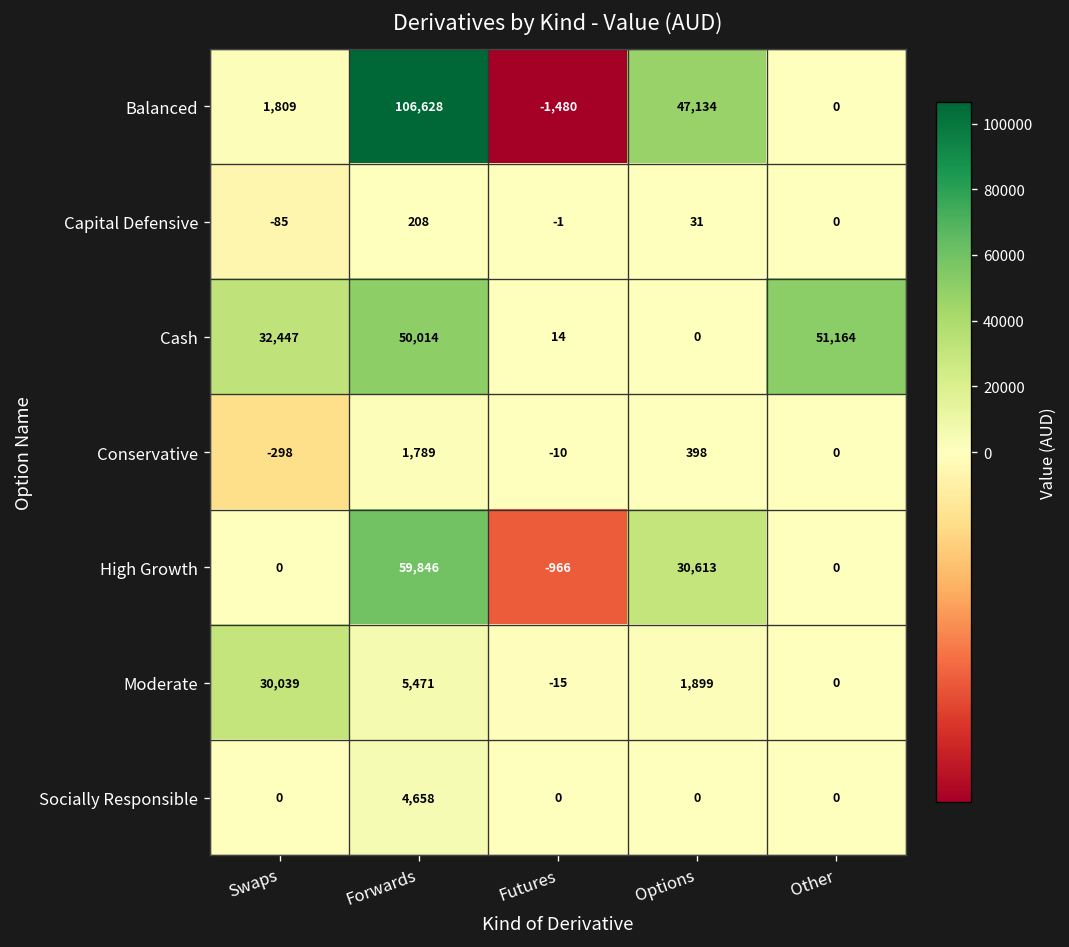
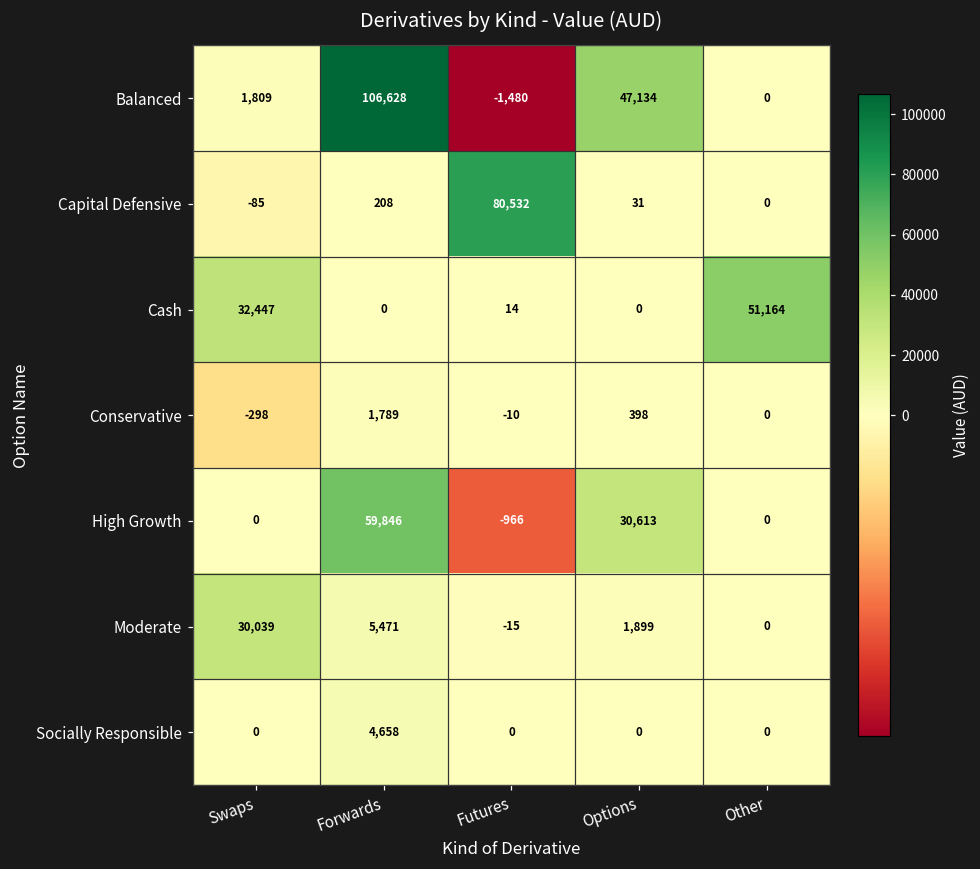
  {
    "Balanced": {
      "Swaps": "1,809",
      "Forwards": "106,628",
      "Futures": "-1,480",
      "Options": "47,134",
      "Other": "0"
    },
    "Capital Defensive": {
      "Swaps": "-85",
      "Forwards": "208",
-     "Futures": "-1",
+     "Futures": "80,532",
      "Options": "31",
      "Other": "0"
    },
    "Cash": {
      "Swaps": "32,447",
-     "Forwards": "50,014",
+     "Forwards": "0",
      "Futures": "14",
      "Options": "0",
      "Other": "51,164"
    },
    "Conservative": {
      "Swaps": "-298",
      "Forwards": "1,789",
      "Futures": "-10",
      "Options": "398",
      "Other": "0"
    },
    "High Growth": {
      "Swaps": "0",
      "Forwards": "59,846",
      "Futures": "-966",
      "Options": "30,613",
      "Other": "0"
    },
    "Moderate": {
      "Swaps": "30,039",
      "Forwards": "5,471",
      "Futures": "-15",
      "Options": "1,899",
      "Other": "0"
    },
    "Socially Responsible": {
      "Swaps": "0",
      "Forwards": "4,658",
      "Futures": "0",
      "Options": "0",
      "Other": "0"
    }
  }
